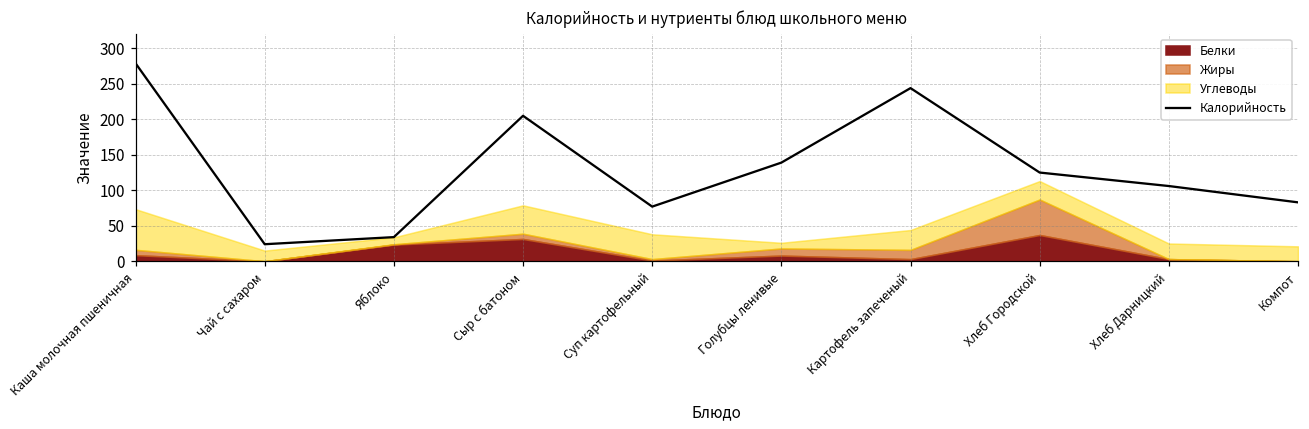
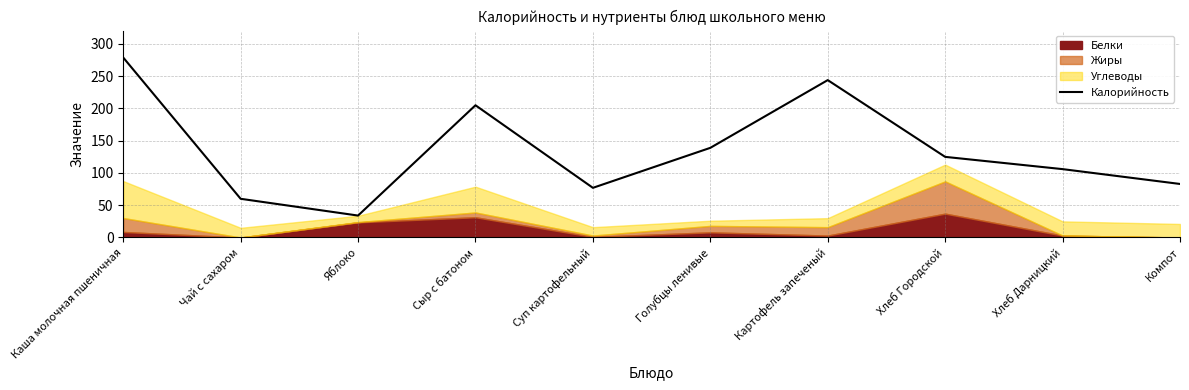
  {
    "Калорийность": {
      "Каша молочная пшеничная": 280,
-     "Чай с сахаром": 20,
+     "Чай с сахаром": 60,
      "Сыр с батоном": 210,
      "Суп картофельный": 80,
      "Голубцы ленивые": 140,
      "Картофель запеченый": 240,
      "Хлеб Городской": 130,
      "Хлеб Дарницкий": 110,
      "Компот": 80
    },
    "Белки": {
      "Каша молочная пшеничная": 10,
      "Сыр с батоном": 30,
      "Голубцы ленивые": 10,
      "Хлеб Городской": 40
    },
    "Жиры": {
-     "Каша молочная пшеничная": 10,
+     "Каша молочная пшеничная": 20,
      "Сыр с батоном": 10,
      "Голубцы ленивые": 10,
      "Картофель запеченый": 10,
      "Хлеб Городской": 50
    },
    "Углеводы": {
      "Каша молочная пшеничная": 60,
      "Чай с сахаром": 20,
      "Сыр с батоном": 40,
-     "Суп картофельный": 40,
+     "Суп картофельный": 10,
      "Голубцы ленивые": 10,
-     "Картофель запеченый": 30,
+     "Картофель запеченый": 10,
      "Хлеб Городской": 30,
      "Хлеб Дарницкий": 20,
      "Компот": 20
    }
  }
